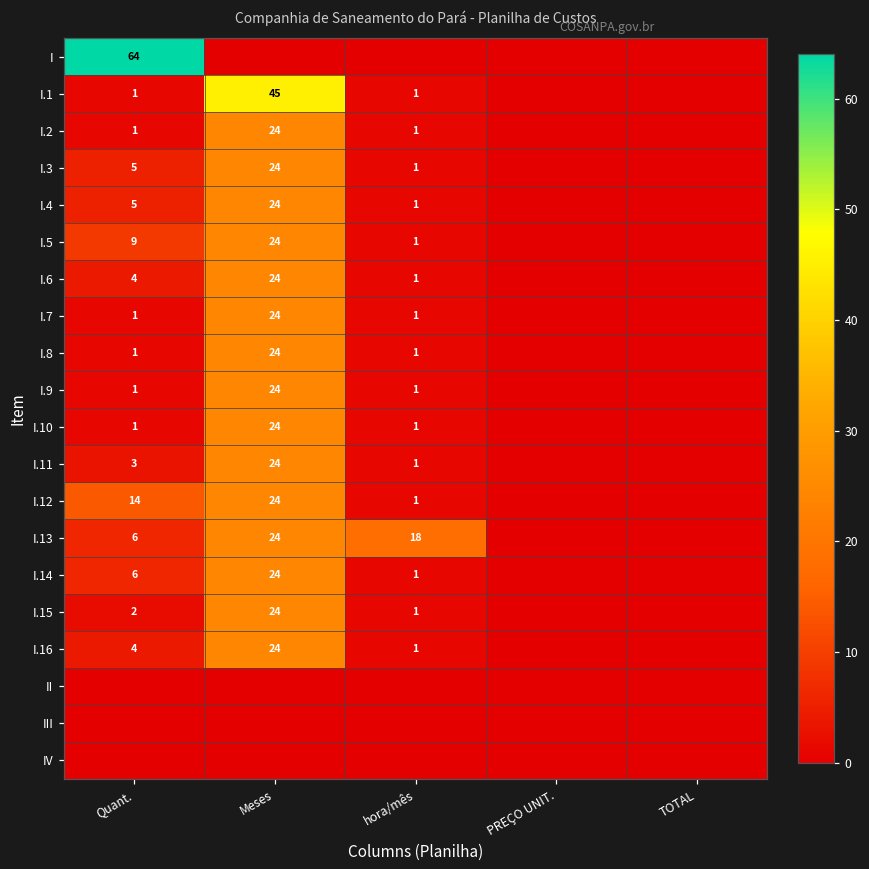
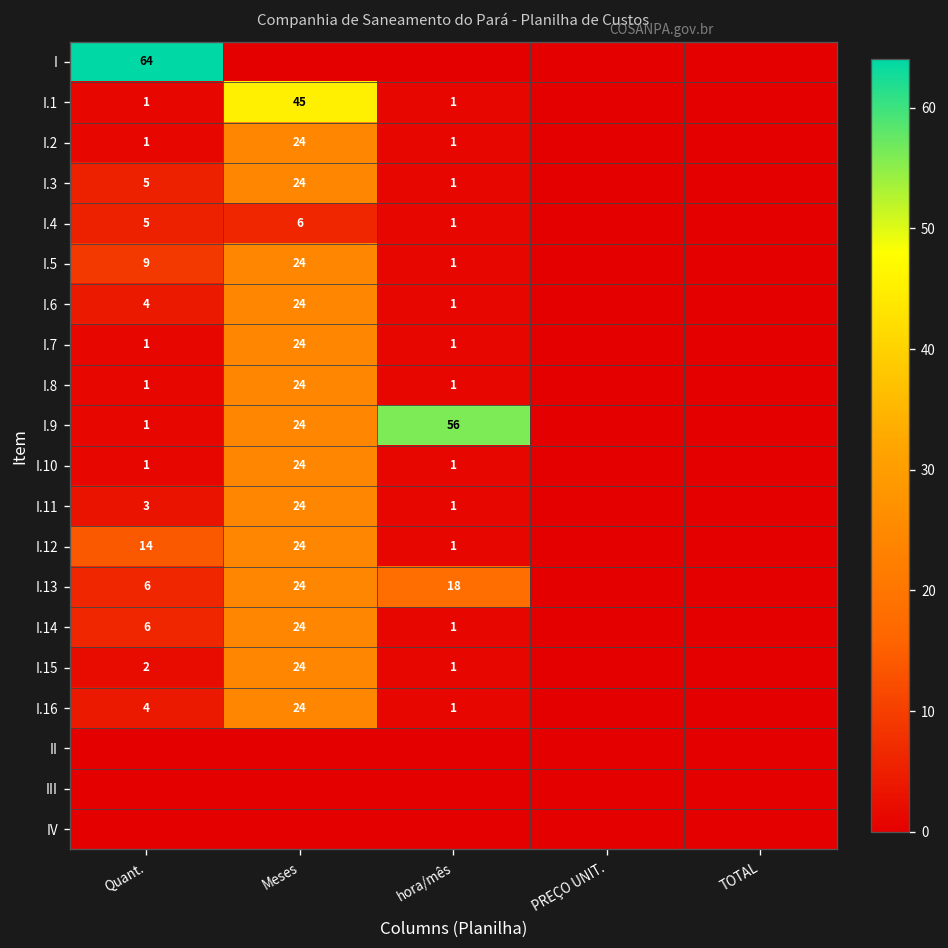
  {
    "I": {
      "Quant.": 64
    },
    "I.1": {
      "Quant.": 1,
      "Meses": 45,
      "hora/mês": 1
    },
    "I.2": {
      "Quant.": 1,
      "Meses": 24,
      "hora/mês": 1
    },
    "I.3": {
      "Quant.": 5,
      "Meses": 24,
      "hora/mês": 1
    },
    "I.4": {
      "Quant.": 5,
-     "Meses": 24,
+     "Meses": 6,
      "hora/mês": 1
    },
    "I.5": {
      "Quant.": 9,
      "Meses": 24,
      "hora/mês": 1
    },
    "I.6": {
      "Quant.": 4,
      "Meses": 24,
      "hora/mês": 1
    },
    "I.7": {
      "Quant.": 1,
      "Meses": 24,
      "hora/mês": 1
    },
    "I.8": {
      "Quant.": 1,
      "Meses": 24,
      "hora/mês": 1
    },
    "I.9": {
      "Quant.": 1,
      "Meses": 24,
-     "hora/mês": 1
+     "hora/mês": 56
    },
    "I.10": {
      "Quant.": 1,
      "Meses": 24,
      "hora/mês": 1
    },
    "I.11": {
      "Quant.": 3,
      "Meses": 24,
      "hora/mês": 1
    },
    "I.12": {
      "Quant.": 14,
      "Meses": 24,
      "hora/mês": 1
    },
    "I.13": {
      "Quant.": 6,
      "Meses": 24,
      "hora/mês": 18
    },
    "I.14": {
      "Quant.": 6,
      "Meses": 24,
      "hora/mês": 1
    },
    "I.15": {
      "Quant.": 2,
      "Meses": 24,
      "hora/mês": 1
    },
    "I.16": {
      "Quant.": 4,
      "Meses": 24,
      "hora/mês": 1
    }
  }
